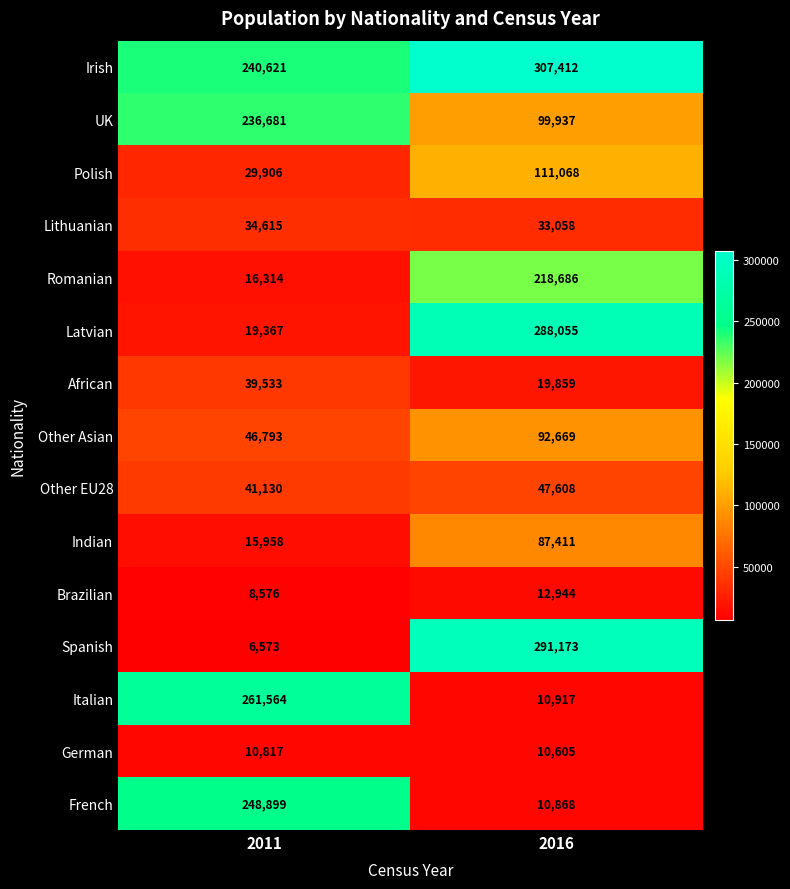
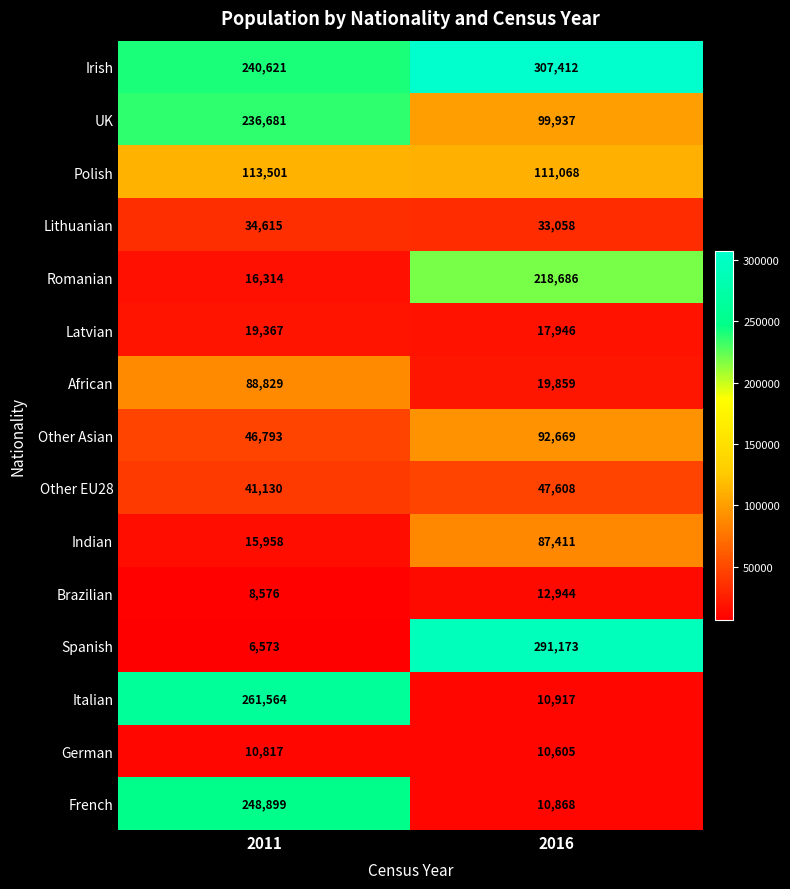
  {
    "Irish": {
      "2011": "240,621",
      "2016": "307,412"
    },
    "UK": {
      "2011": "236,681",
      "2016": "99,937"
    },
    "Polish": {
-     "2011": "29,906",
+     "2011": "113,501",
      "2016": "111,068"
    },
    "Lithuanian": {
      "2011": "34,615",
      "2016": "33,058"
    },
    "Romanian": {
      "2011": "16,314",
      "2016": "218,686"
    },
    "Latvian": {
      "2011": "19,367",
-     "2016": "288,055"
+     "2016": "17,946"
    },
    "African": {
-     "2011": "39,533",
+     "2011": "88,829",
      "2016": "19,859"
    },
    "Other Asian": {
      "2011": "46,793",
      "2016": "92,669"
    },
    "Other EU28": {
      "2011": "41,130",
      "2016": "47,608"
    },
    "Indian": {
      "2011": "15,958",
      "2016": "87,411"
    },
    "Brazilian": {
      "2011": "8,576",
      "2016": "12,944"
    },
    "Spanish": {
      "2011": "6,573",
      "2016": "291,173"
    },
    "Italian": {
      "2011": "261,564",
      "2016": "10,917"
    },
    "German": {
      "2011": "10,817",
      "2016": "10,605"
    },
    "French": {
      "2011": "248,899",
      "2016": "10,868"
    }
  }
